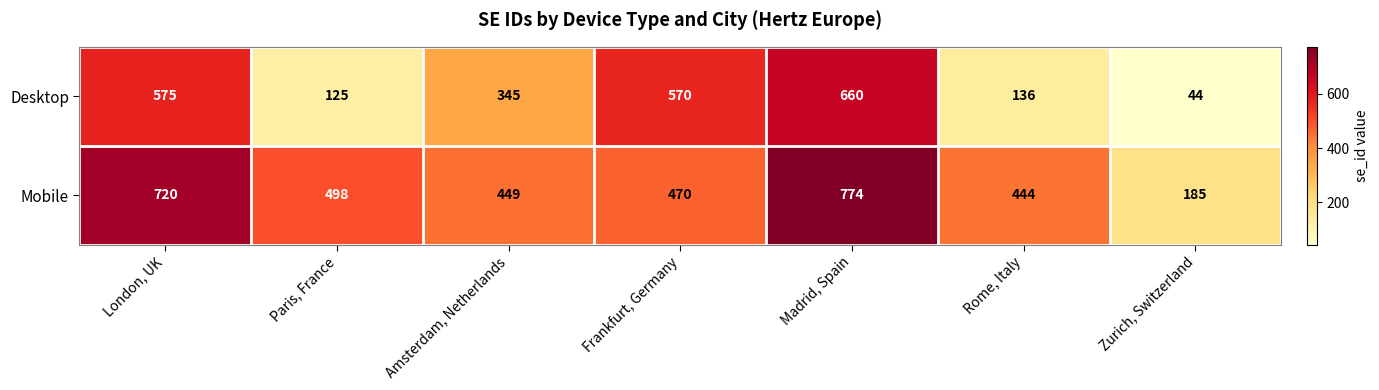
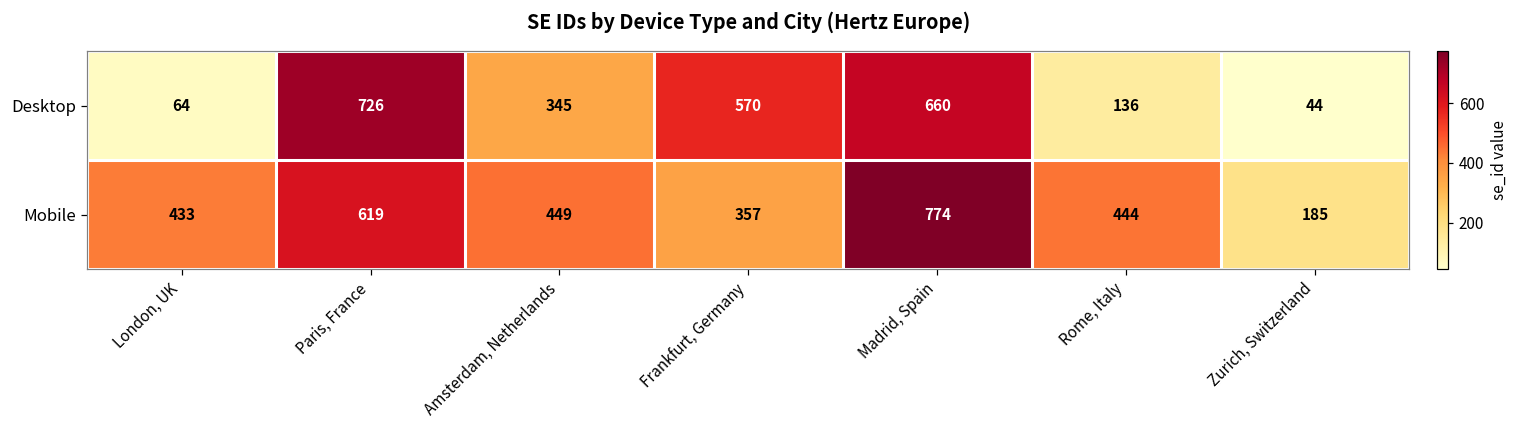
  {
    "Desktop": {
-     "London, UK": 575,
-     "Paris, France": 125,
+     "London, UK": 64,
+     "Paris, France": 726,
      "Amsterdam, Netherlands": 345,
      "Frankfurt, Germany": 570,
      "Madrid, Spain": 660,
      "Rome, Italy": 136,
      "Zurich, Switzerland": 44
    },
    "Mobile": {
-     "London, UK": 720,
-     "Paris, France": 498,
+     "London, UK": 433,
+     "Paris, France": 619,
      "Amsterdam, Netherlands": 449,
-     "Frankfurt, Germany": 470,
+     "Frankfurt, Germany": 357,
      "Madrid, Spain": 774,
      "Rome, Italy": 444,
      "Zurich, Switzerland": 185
    }
  }
